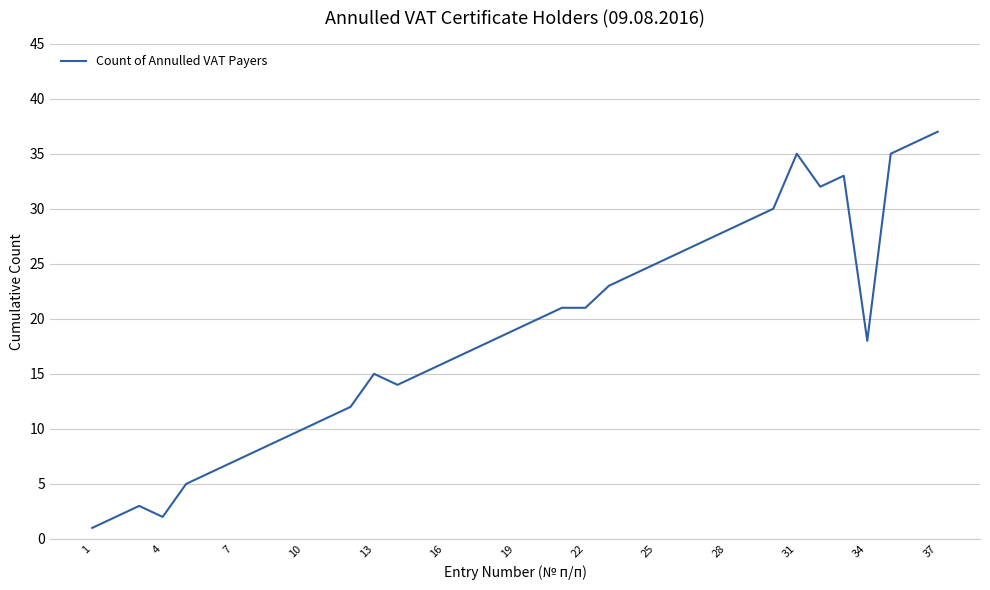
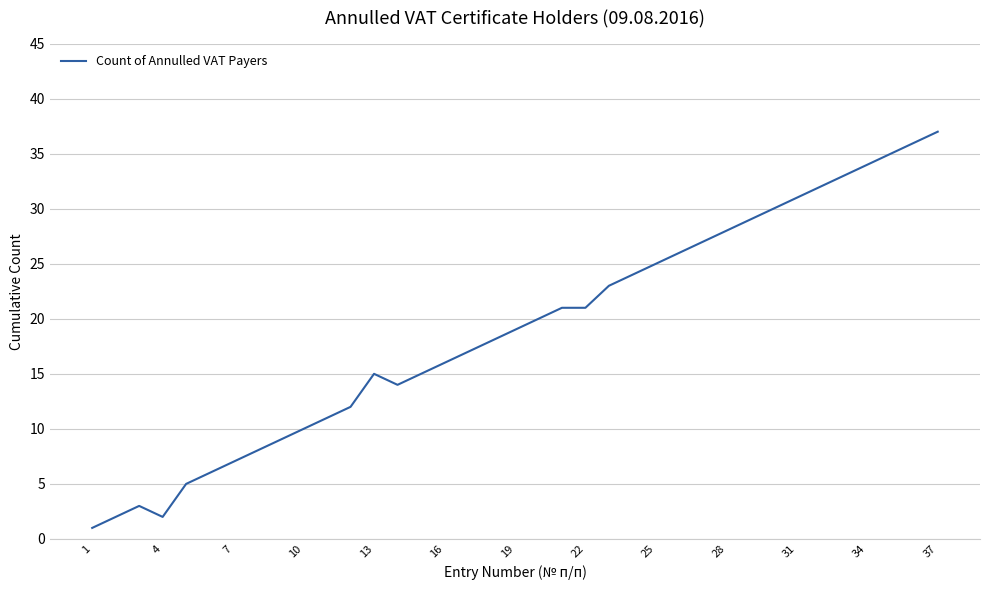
  {
    "1": 1,
    "4": 2,
    "7": 7,
    "10": 10,
    "13": 15,
    "16": 16,
    "19": 19,
    "22": 21,
    "25": 25,
    "28": 28,
-   "31": 35,
-   "34": 18,
+   "31": 31,
+   "34": 34,
    "37": 37
  }
